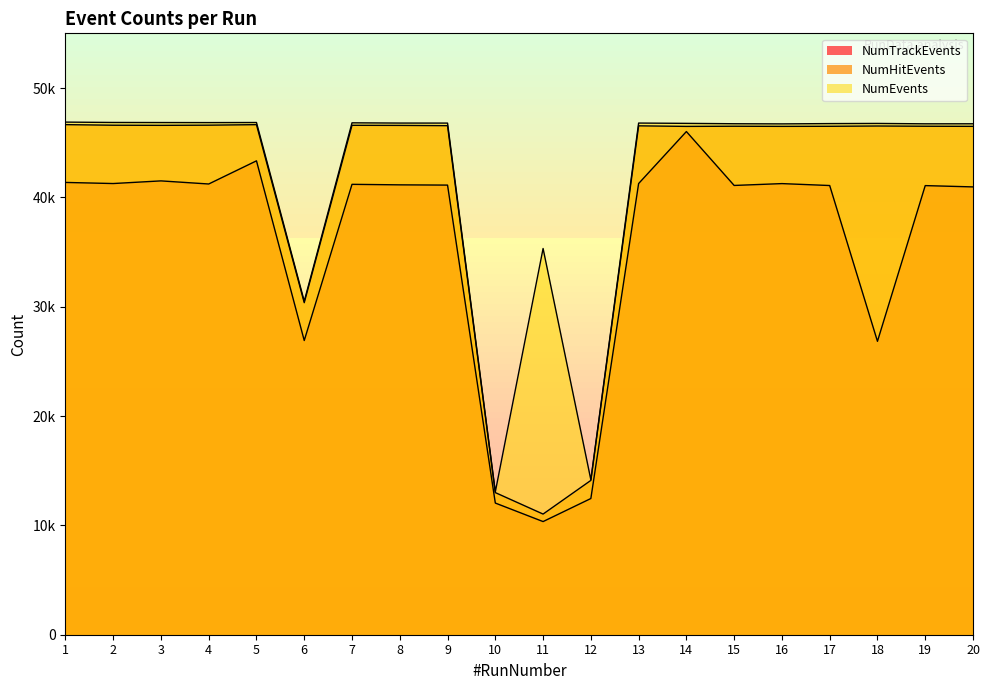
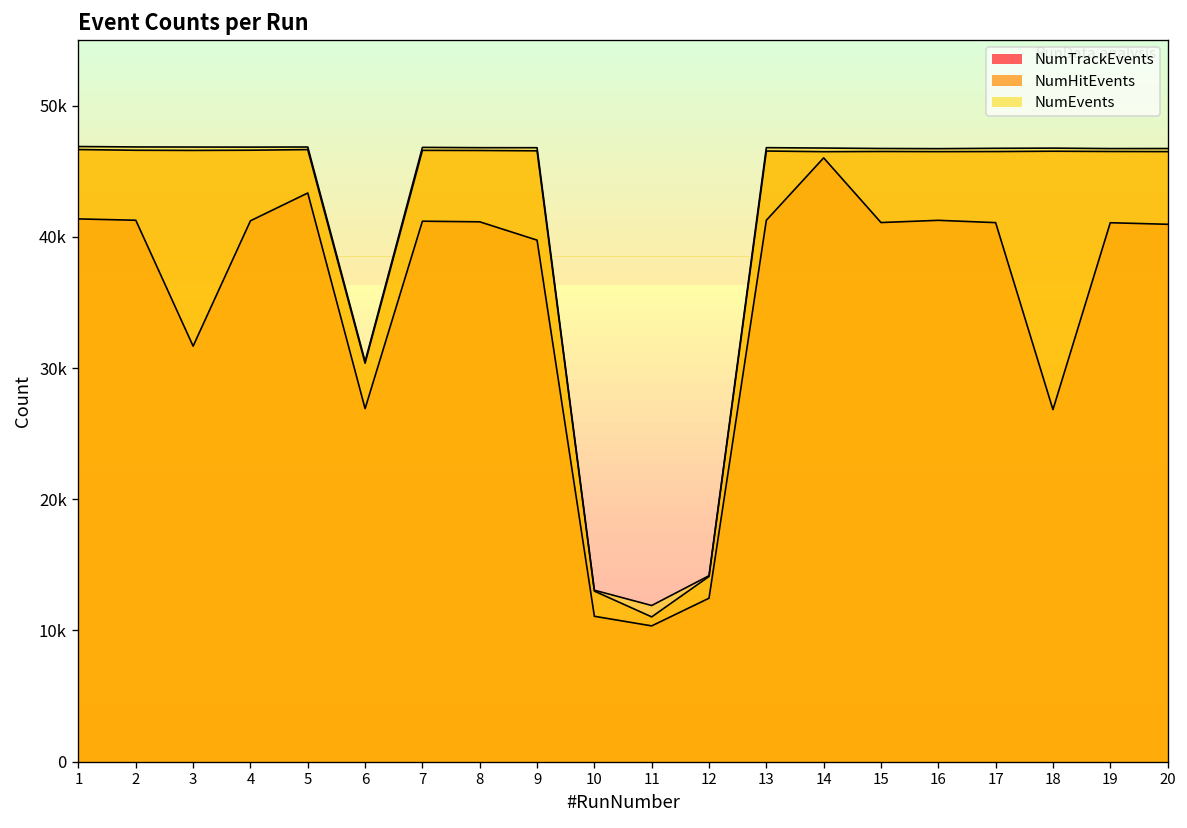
  {
    "NumTrackEvents": {
      "1": 41400,
      "2": 41300,
-     "3": 41500,
+     "3": 31700,
      "4": 41200,
      "5": 43300,
      "6": 26900,
      "7": 41200,
      "8": 41100,
-     "9": 41100,
-     "10": 12000,
+     "9": 39700,
+     "10": 11100,
      "11": 10300,
      "12": 12500,
      "13": 41300,
      "14": 46000,
      "15": 41100,
      "16": 41300,
      "17": 41100,
      "18": 26800,
      "19": 41100,
      "20": 41000
    },
    "NumHitEvents": {
      "2": 46600,
      "3": 46600,
      "4": 46600,
      "9": 46600,
      "11": 11000,
      "13": 46500,
      "14": 46500,
      "17": 46500,
      "18": 46500,
      "20": 46500
    },
    "NumEvents": {
      "2": 46800,
      "3": 46800,
      "4": 46800,
      "9": 46800,
-     "11": 35300,
+     "11": 11900,
      "13": 46800,
      "14": 46800,
      "17": 46700,
      "18": 46800,
      "20": 46700
    }
  }
